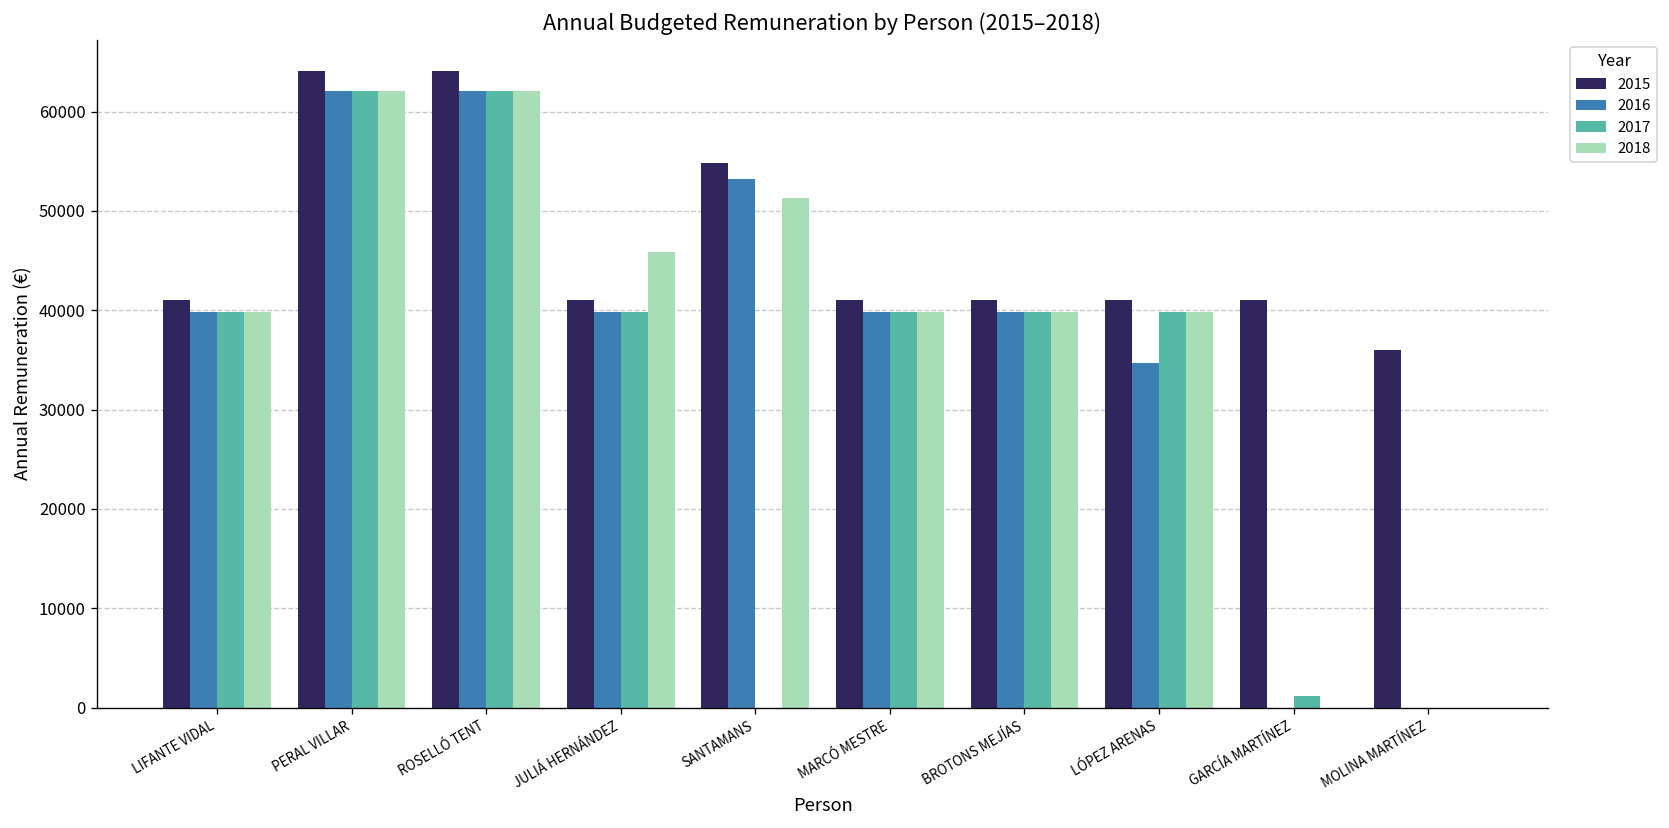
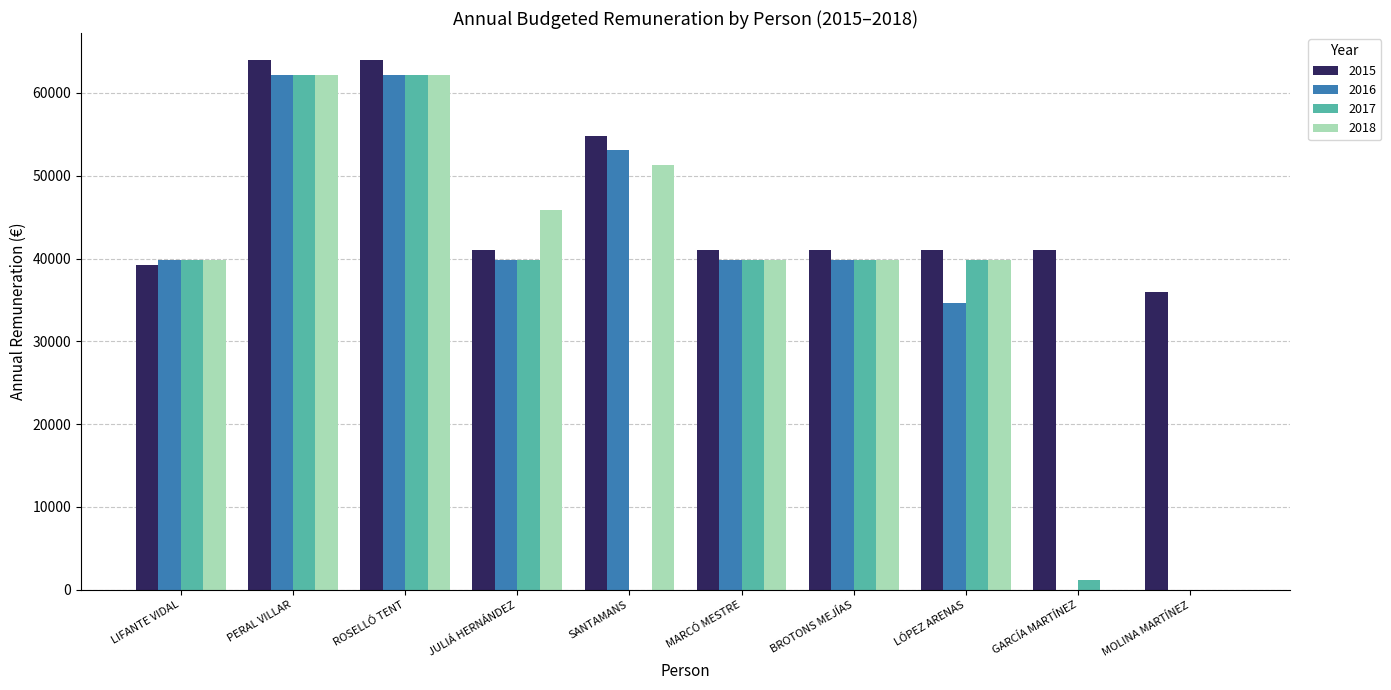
  {
    "2015": {
-     "LIFANTE VIDAL": 41000,
+     "LIFANTE VIDAL": 39000,
      "PERAL VILLAR": 64000,
      "ROSELLÓ TENT": 64000,
      "JULIÁ HERNÁNDEZ": 41000,
      "SANTAMANS": 55000,
      "MARCÓ MESTRE": 41000,
      "BROTONS MEJÍAS": 41000,
      "LÓPEZ ARENAS": 41000,
      "GARCÍA MARTÍNEZ": 41000,
      "MOLINA MARTÍNEZ": 36000
    },
    "2016": {
      "LIFANTE VIDAL": 40000,
      "PERAL VILLAR": 62000,
      "ROSELLÓ TENT": 62000,
      "JULIÁ HERNÁNDEZ": 40000,
      "SANTAMANS": 53000,
      "MARCÓ MESTRE": 40000,
      "BROTONS MEJÍAS": 40000,
      "LÓPEZ ARENAS": 35000,
      "GARCÍA MARTÍNEZ": 0,
      "MOLINA MARTÍNEZ": 0
    },
    "2017": {
      "LIFANTE VIDAL": 40000,
      "PERAL VILLAR": 62000,
      "ROSELLÓ TENT": 62000,
      "JULIÁ HERNÁNDEZ": 40000,
      "SANTAMANS": 0,
      "MARCÓ MESTRE": 40000,
      "BROTONS MEJÍAS": 40000,
      "LÓPEZ ARENAS": 40000,
      "GARCÍA MARTÍNEZ": 1000,
      "MOLINA MARTÍNEZ": 0
    },
    "2018": {
      "LIFANTE VIDAL": 40000,
      "PERAL VILLAR": 62000,
      "ROSELLÓ TENT": 62000,
      "JULIÁ HERNÁNDEZ": 46000,
      "SANTAMANS": 51000,
      "MARCÓ MESTRE": 40000,
      "BROTONS MEJÍAS": 40000,
      "LÓPEZ ARENAS": 40000,
      "GARCÍA MARTÍNEZ": 0,
      "MOLINA MARTÍNEZ": 0
    }
  }
